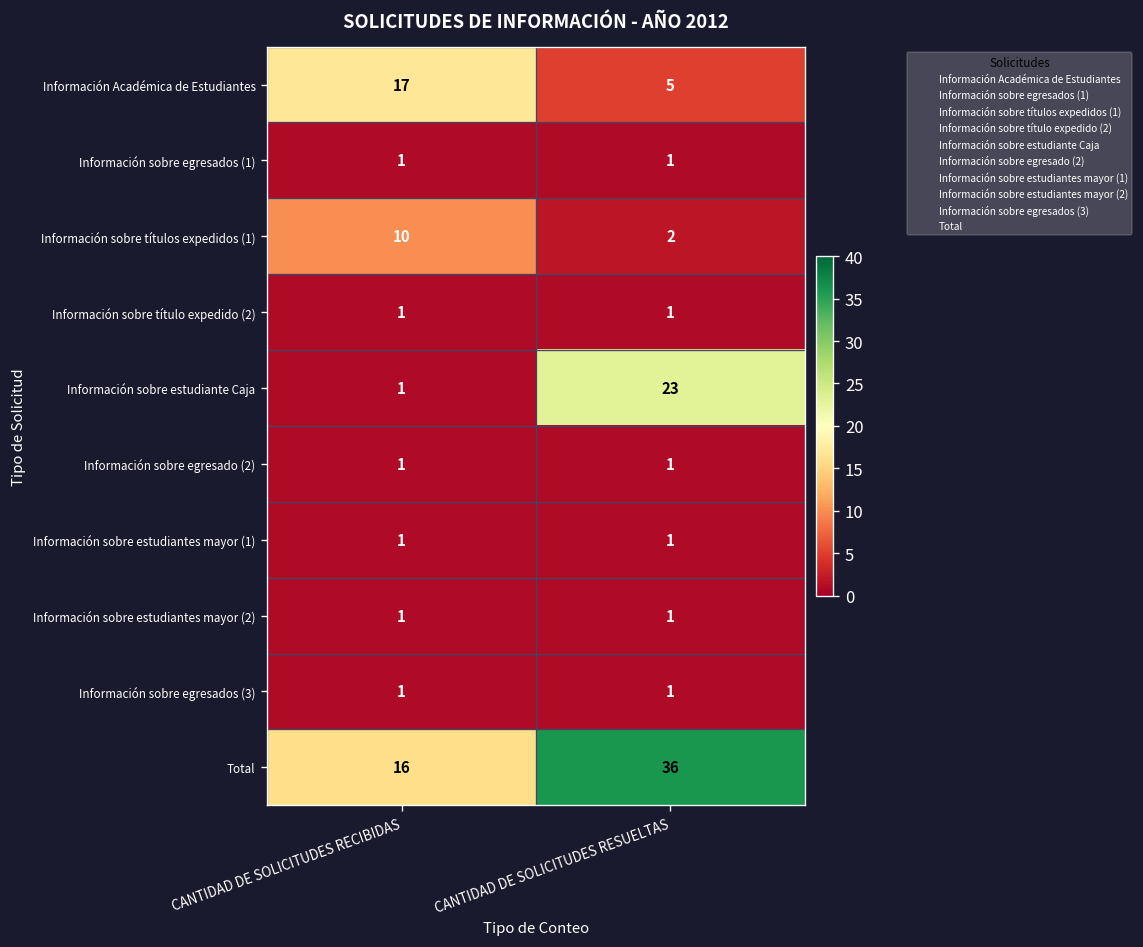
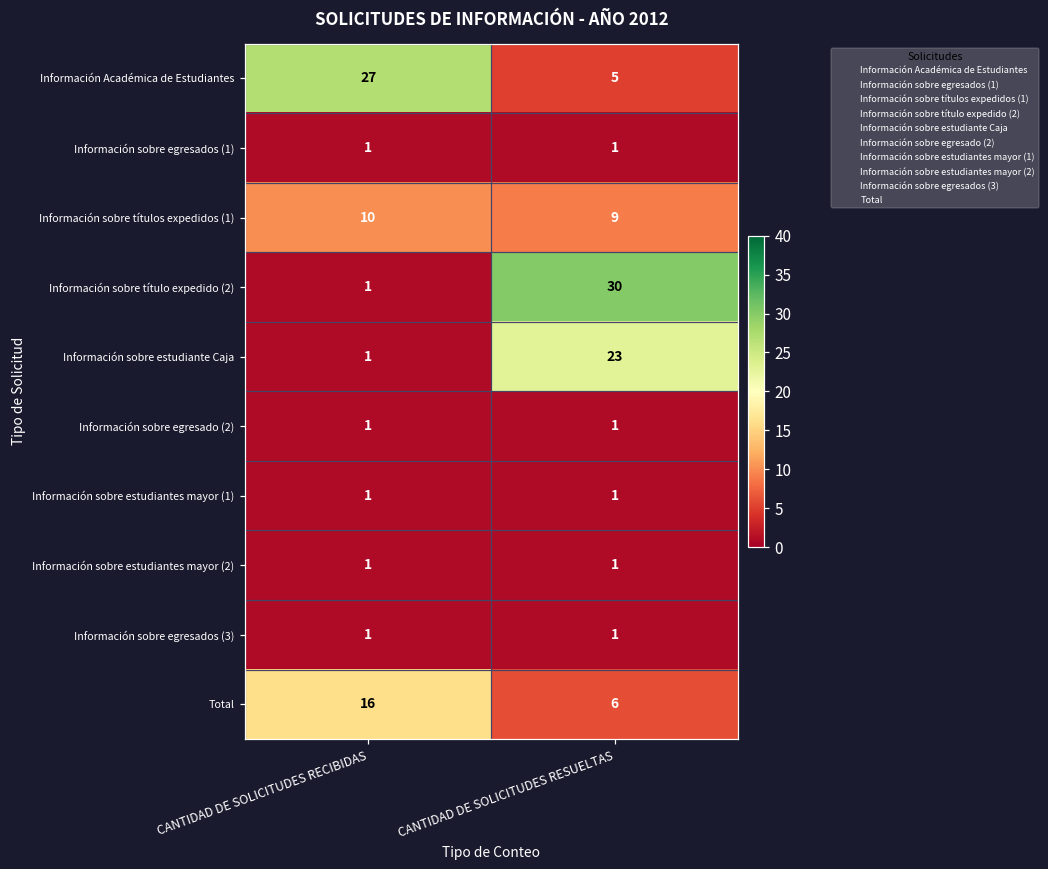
  {
    "Información Académica de Estudiantes": {
-     "CANTIDAD DE SOLICITUDES RECIBIDAS": 17,
+     "CANTIDAD DE SOLICITUDES RECIBIDAS": 27,
      "CANTIDAD DE SOLICITUDES RESUELTAS": 5
    },
    "Información sobre egresados (1)": {
      "CANTIDAD DE SOLICITUDES RECIBIDAS": 1,
      "CANTIDAD DE SOLICITUDES RESUELTAS": 1
    },
    "Información sobre títulos expedidos (1)": {
      "CANTIDAD DE SOLICITUDES RECIBIDAS": 10,
-     "CANTIDAD DE SOLICITUDES RESUELTAS": 2
+     "CANTIDAD DE SOLICITUDES RESUELTAS": 9
    },
    "Información sobre título expedido (2)": {
      "CANTIDAD DE SOLICITUDES RECIBIDAS": 1,
-     "CANTIDAD DE SOLICITUDES RESUELTAS": 1
+     "CANTIDAD DE SOLICITUDES RESUELTAS": 30
    },
    "Información sobre estudiante Caja": {
      "CANTIDAD DE SOLICITUDES RECIBIDAS": 1,
      "CANTIDAD DE SOLICITUDES RESUELTAS": 23
    },
    "Información sobre egresado (2)": {
      "CANTIDAD DE SOLICITUDES RECIBIDAS": 1,
      "CANTIDAD DE SOLICITUDES RESUELTAS": 1
    },
    "Información sobre estudiantes mayor (1)": {
      "CANTIDAD DE SOLICITUDES RECIBIDAS": 1,
      "CANTIDAD DE SOLICITUDES RESUELTAS": 1
    },
    "Información sobre estudiantes mayor (2)": {
      "CANTIDAD DE SOLICITUDES RECIBIDAS": 1,
      "CANTIDAD DE SOLICITUDES RESUELTAS": 1
    },
    "Información sobre egresados (3)": {
      "CANTIDAD DE SOLICITUDES RECIBIDAS": 1,
      "CANTIDAD DE SOLICITUDES RESUELTAS": 1
    },
    "Total": {
      "CANTIDAD DE SOLICITUDES RECIBIDAS": 16,
-     "CANTIDAD DE SOLICITUDES RESUELTAS": 36
+     "CANTIDAD DE SOLICITUDES RESUELTAS": 6
    }
  }
